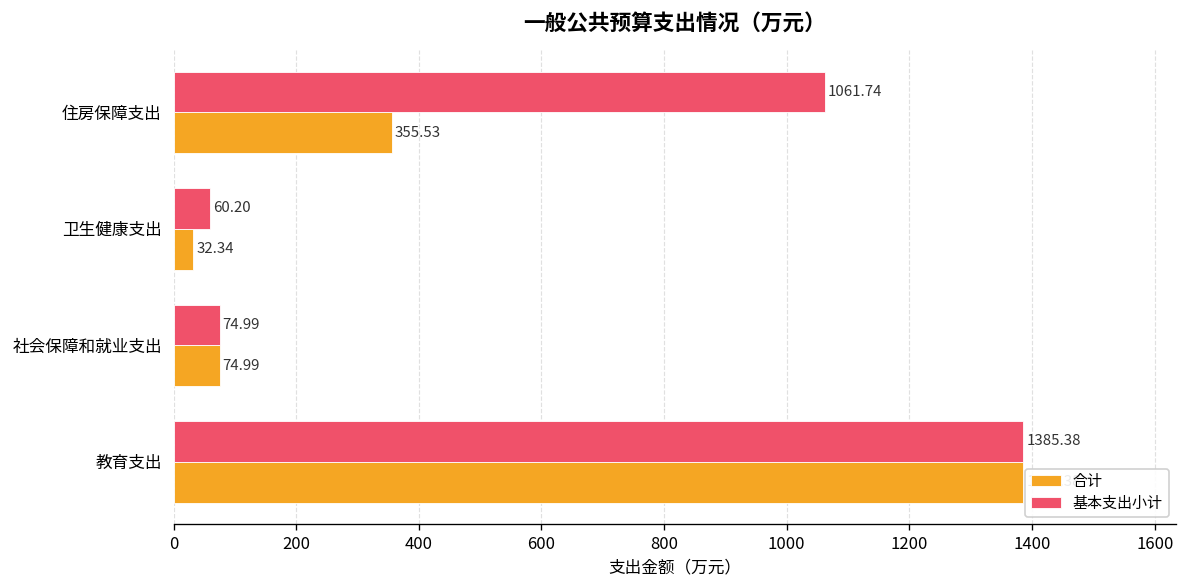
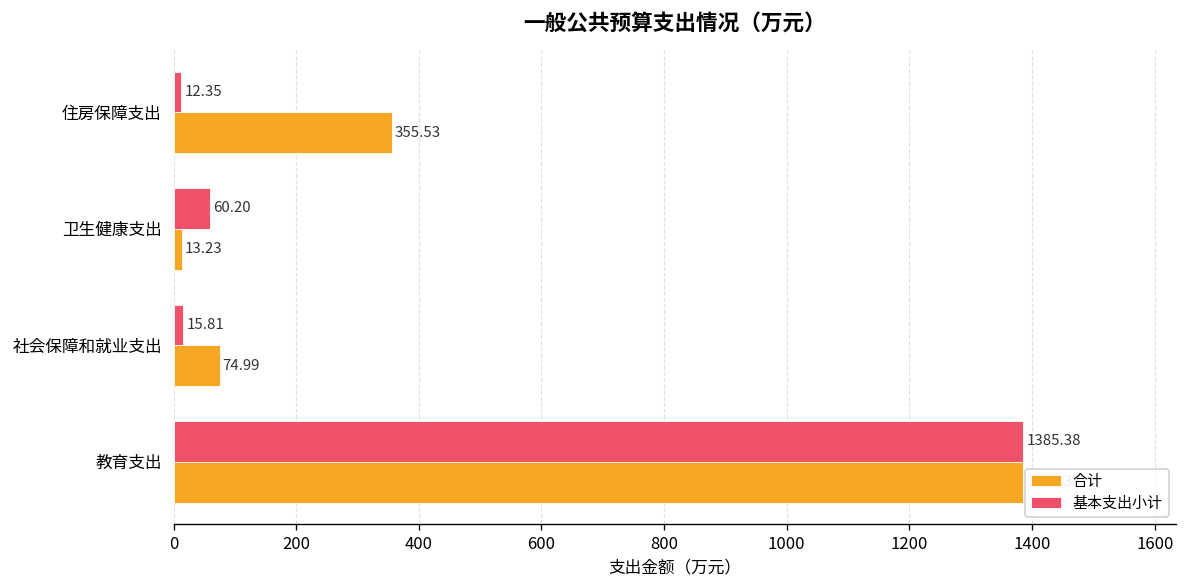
  {
    "合计": {
      "住房保障支出": 355.53,
-     "卫生健康支出": 32.34,
+     "卫生健康支出": 13.23,
      "社会保障和就业支出": 74.99
    },
    "基本支出小计": {
-     "住房保障支出": 1061.74,
+     "住房保障支出": 12.35,
      "卫生健康支出": 60.20,
-     "社会保障和就业支出": 74.99,
+     "社会保障和就业支出": 15.81,
      "教育支出": 1385.38
    }
  }
